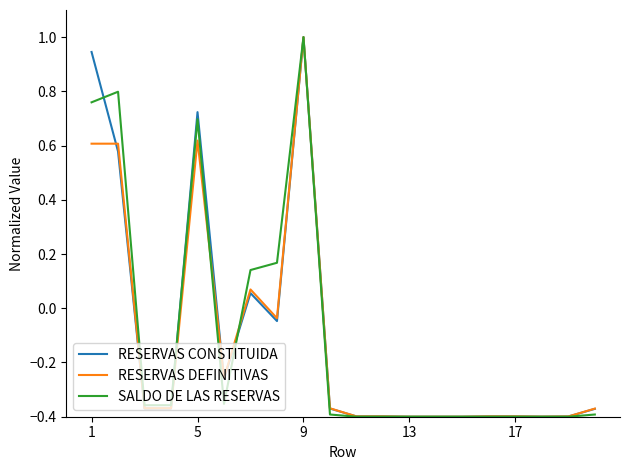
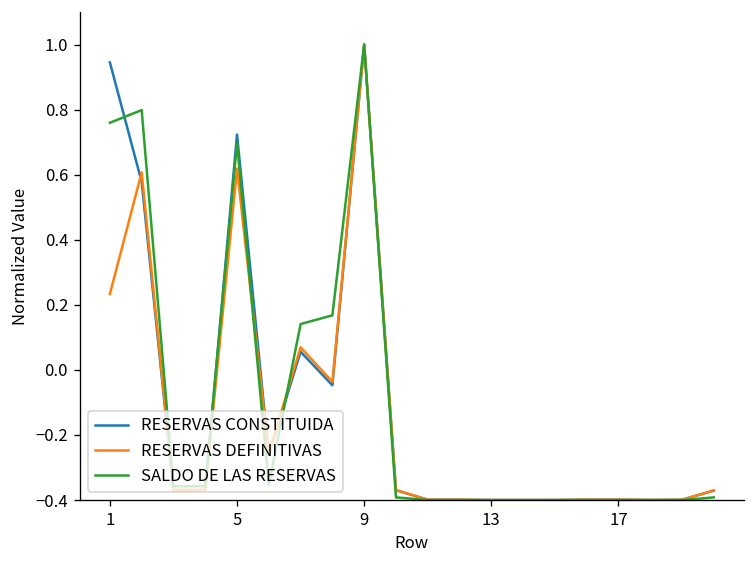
  {
    "RESERVAS CONSTITUIDA": {
      "1": 0.95,
      "5": 0.72
    },
    "RESERVAS DEFINITIVAS": {
-     "1": 0.61,
+     "1": 0.23,
      "5": 0.62
    },
    "SALDO DE LAS RESERVAS": {
      "1": 0.76,
      "5": 0.70
    }
  }
